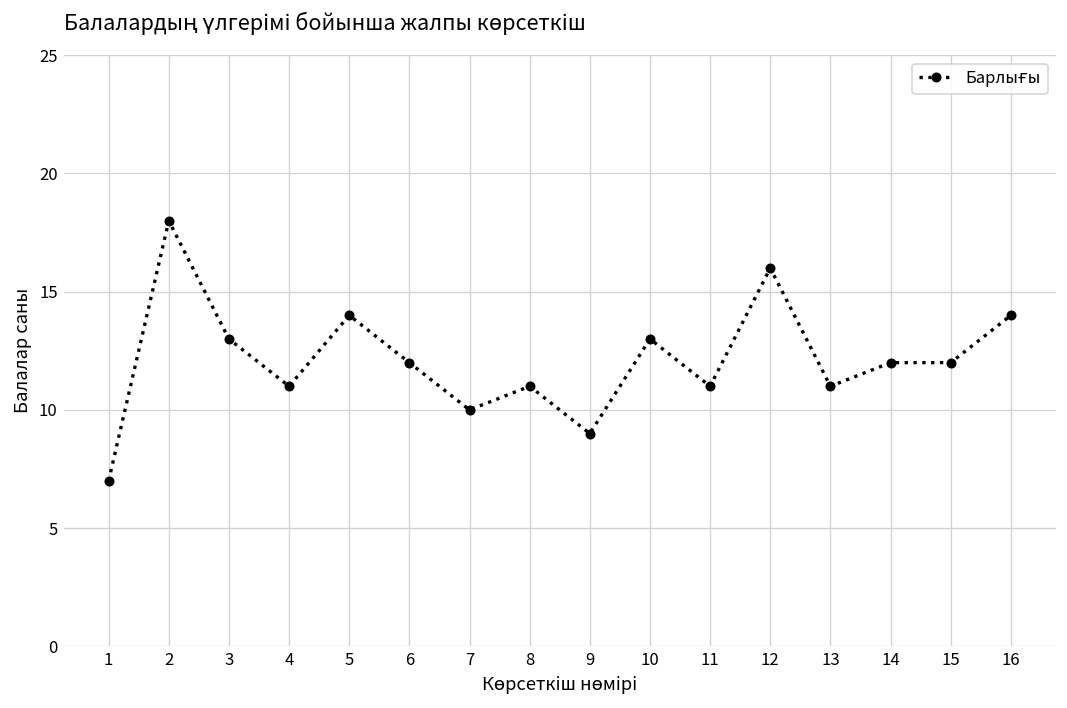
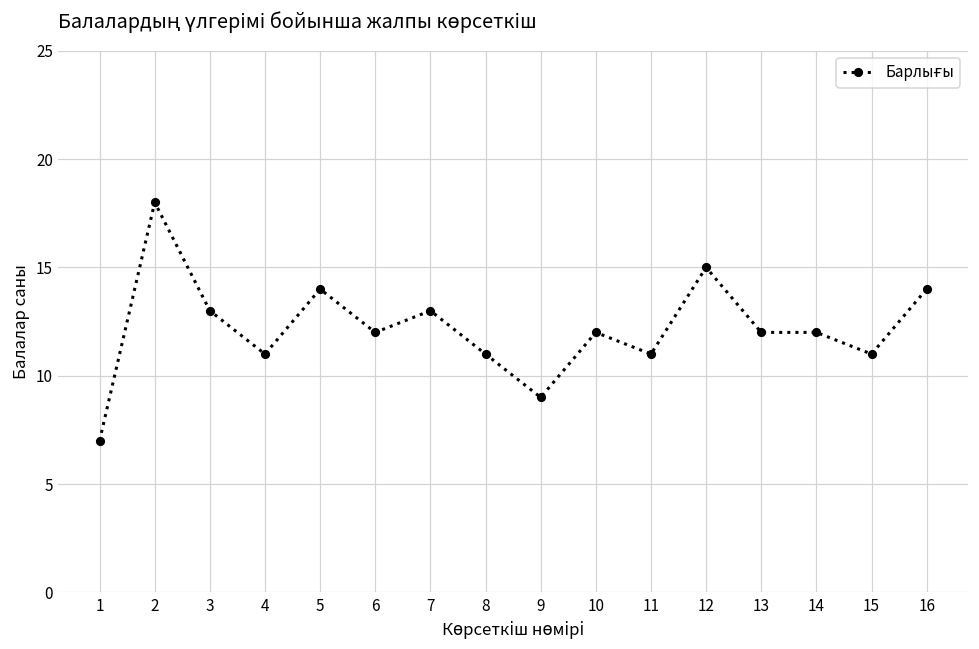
  {
    "1": 7,
    "2": 18,
    "3": 13,
    "4": 11,
    "5": 14,
    "6": 12,
-   "7": 10,
+   "7": 13,
    "8": 11,
    "9": 9,
-   "10": 13,
+   "10": 12,
    "11": 11,
-   "12": 16,
-   "13": 11,
+   "12": 15,
+   "13": 12,
    "14": 12,
-   "15": 12,
+   "15": 11,
    "16": 14
  }
